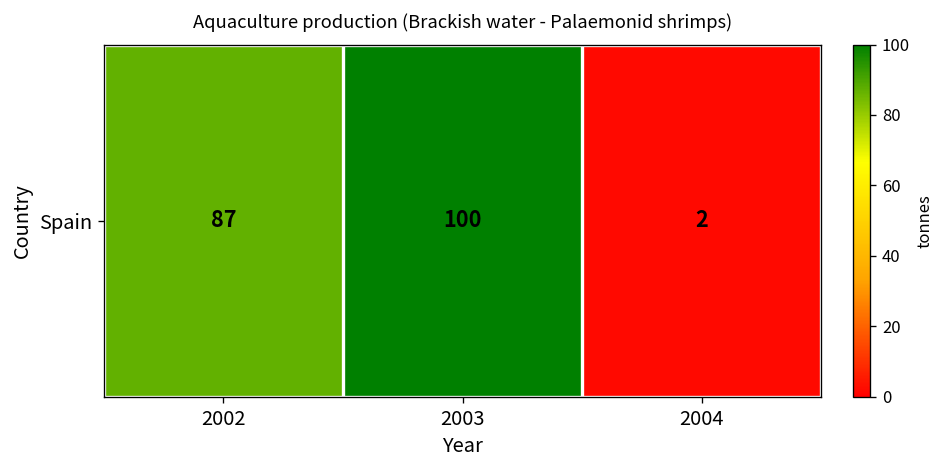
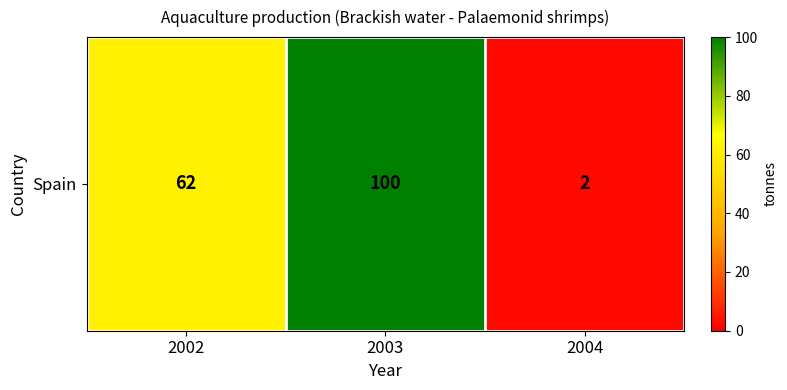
  {
    "Spain": {
-     "2002": 87,
+     "2002": 62,
      "2003": 100,
      "2004": 2
    }
  }
